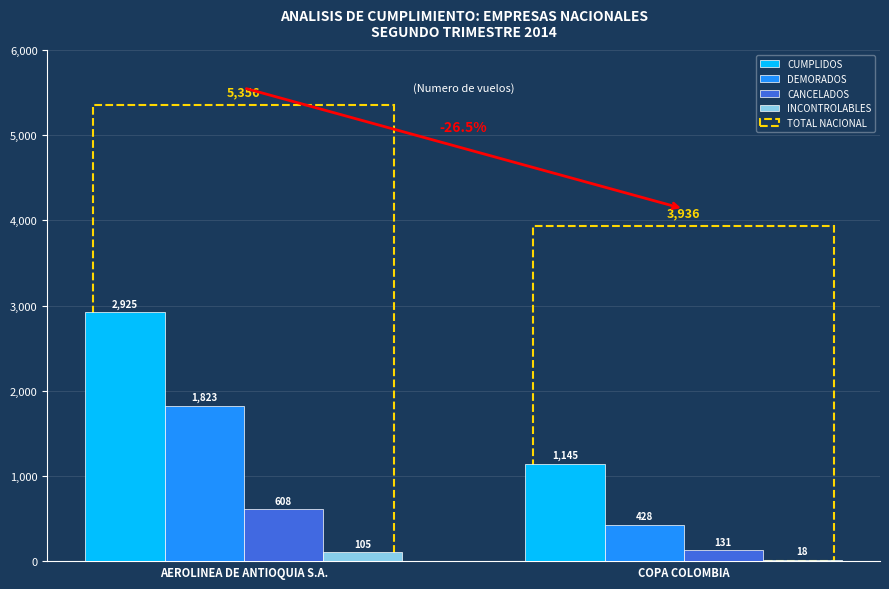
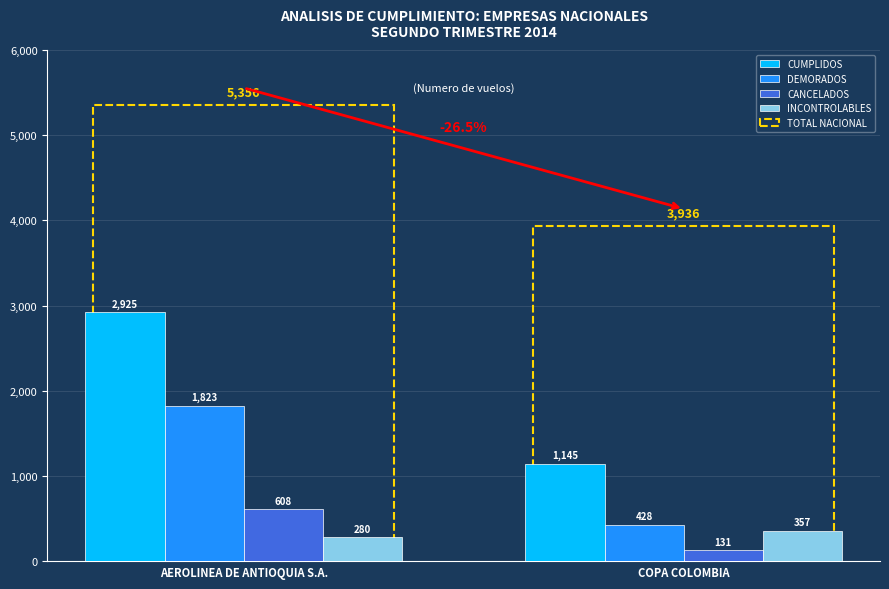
  {
    "INCONTROLABLES": {
-     "AEROLINEA DE ANTIOQUIA S.A.": "105",
-     "COPA COLOMBIA": "18"
+     "AEROLINEA DE ANTIOQUIA S.A.": "280",
+     "COPA COLOMBIA": "357"
    },
    "TOTAL NACIONAL": {
      "AEROLINEA DE ANTIOQUIA S.A.": "5,356",
      "COPA COLOMBIA": "3,936"
    }
  }
